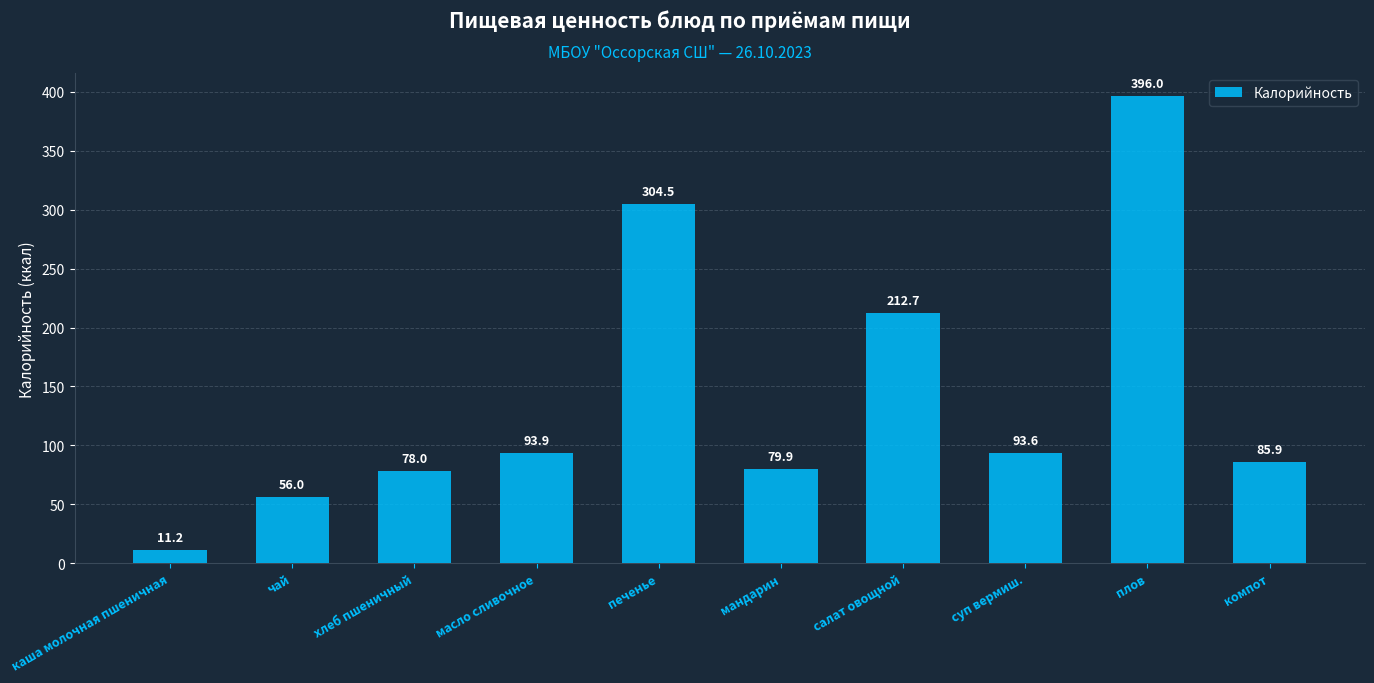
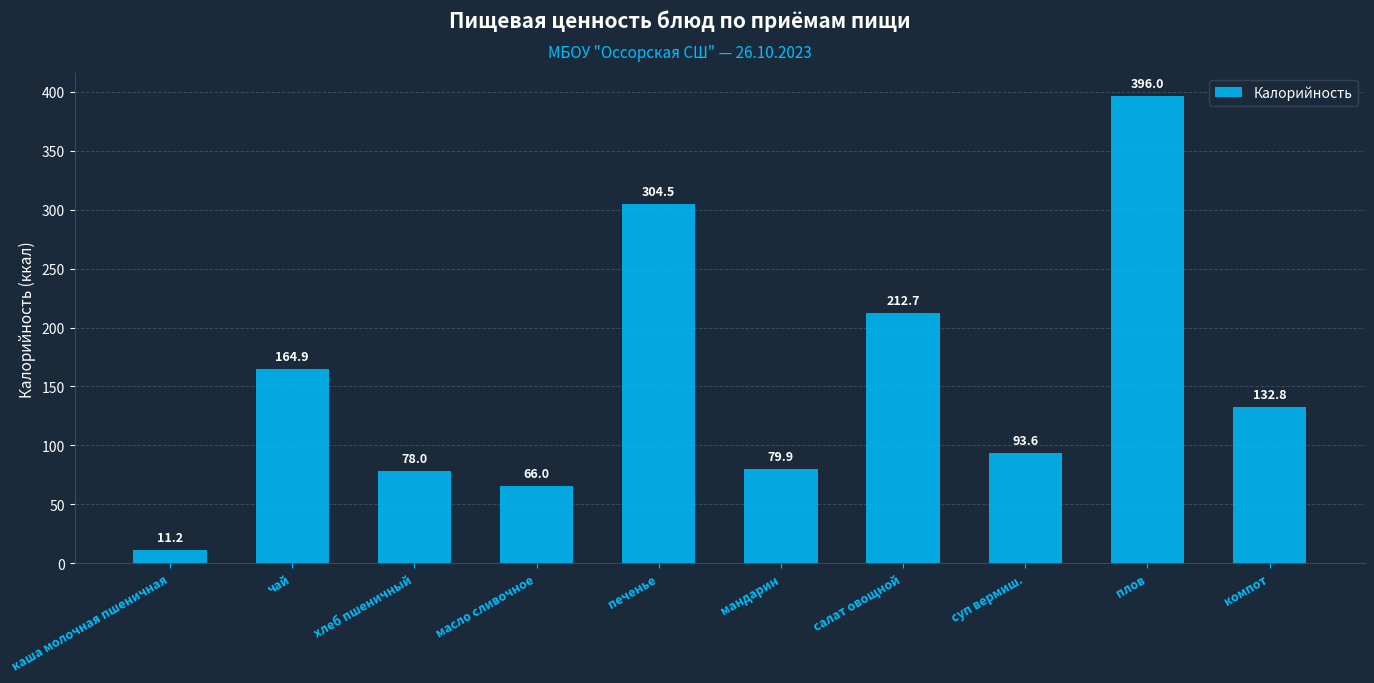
  {
    "каша молочная пшеничная": 11.2,
-   "чай": 56.0,
+   "чай": 164.9,
    "хлеб пшеничный": 78.0,
-   "масло сливочное": 93.9,
+   "масло сливочное": 66.0,
    "печенье": 304.5,
    "мандарин": 79.9,
    "салат овощной": 212.7,
    "суп вермиш.": 93.6,
    "плов": 396.0,
-   "компот": 85.9
+   "компот": 132.8
  }
